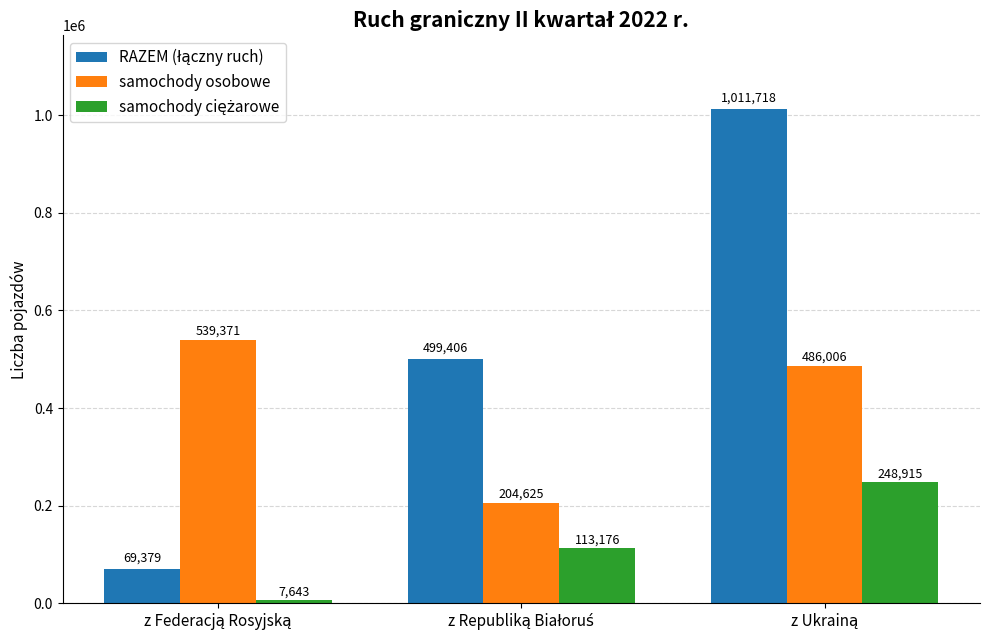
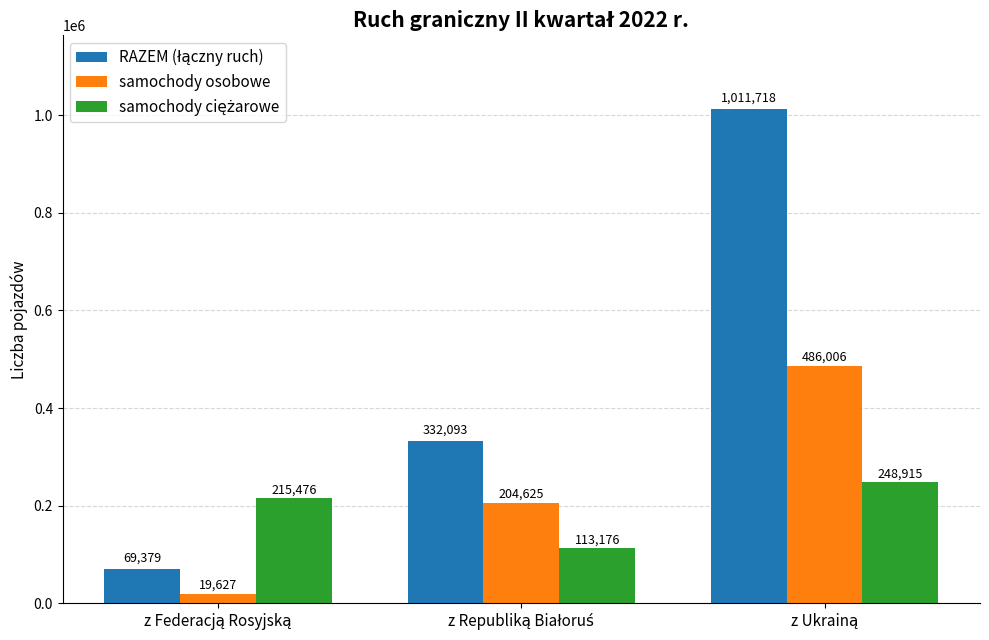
  {
    "RAZEM (łączny ruch)": {
      "z Federacją Rosyjską": "69,379",
-     "z Republiką Białoruś": "499,406",
+     "z Republiką Białoruś": "332,093",
      "z Ukrainą": "1,011,718"
    },
    "samochody osobowe": {
-     "z Federacją Rosyjską": "539,371",
+     "z Federacją Rosyjską": "19,627",
      "z Republiką Białoruś": "204,625",
      "z Ukrainą": "486,006"
    },
    "samochody ciężarowe": {
-     "z Federacją Rosyjską": "7,643",
+     "z Federacją Rosyjską": "215,476",
      "z Republiką Białoruś": "113,176",
      "z Ukrainą": "248,915"
    }
  }
